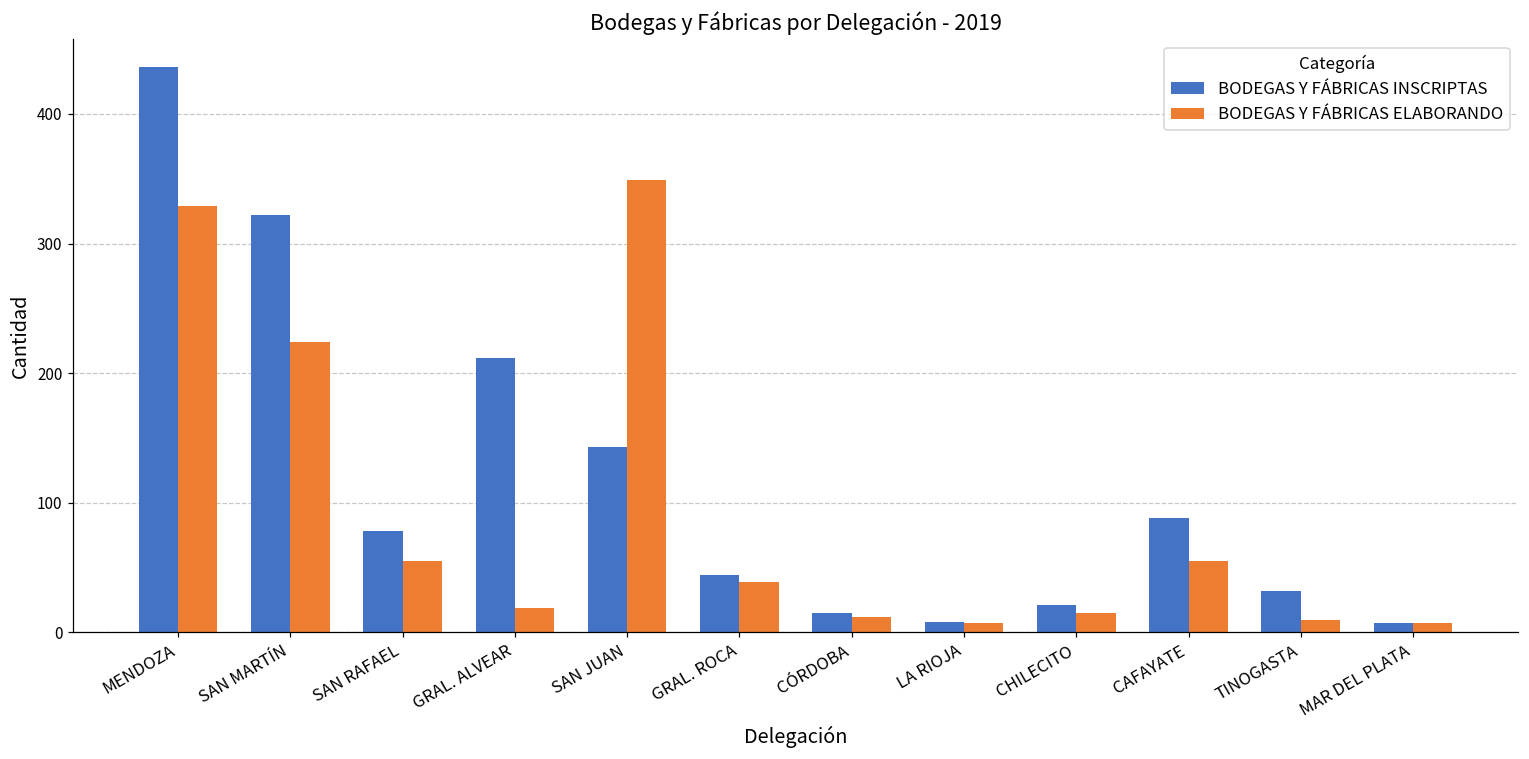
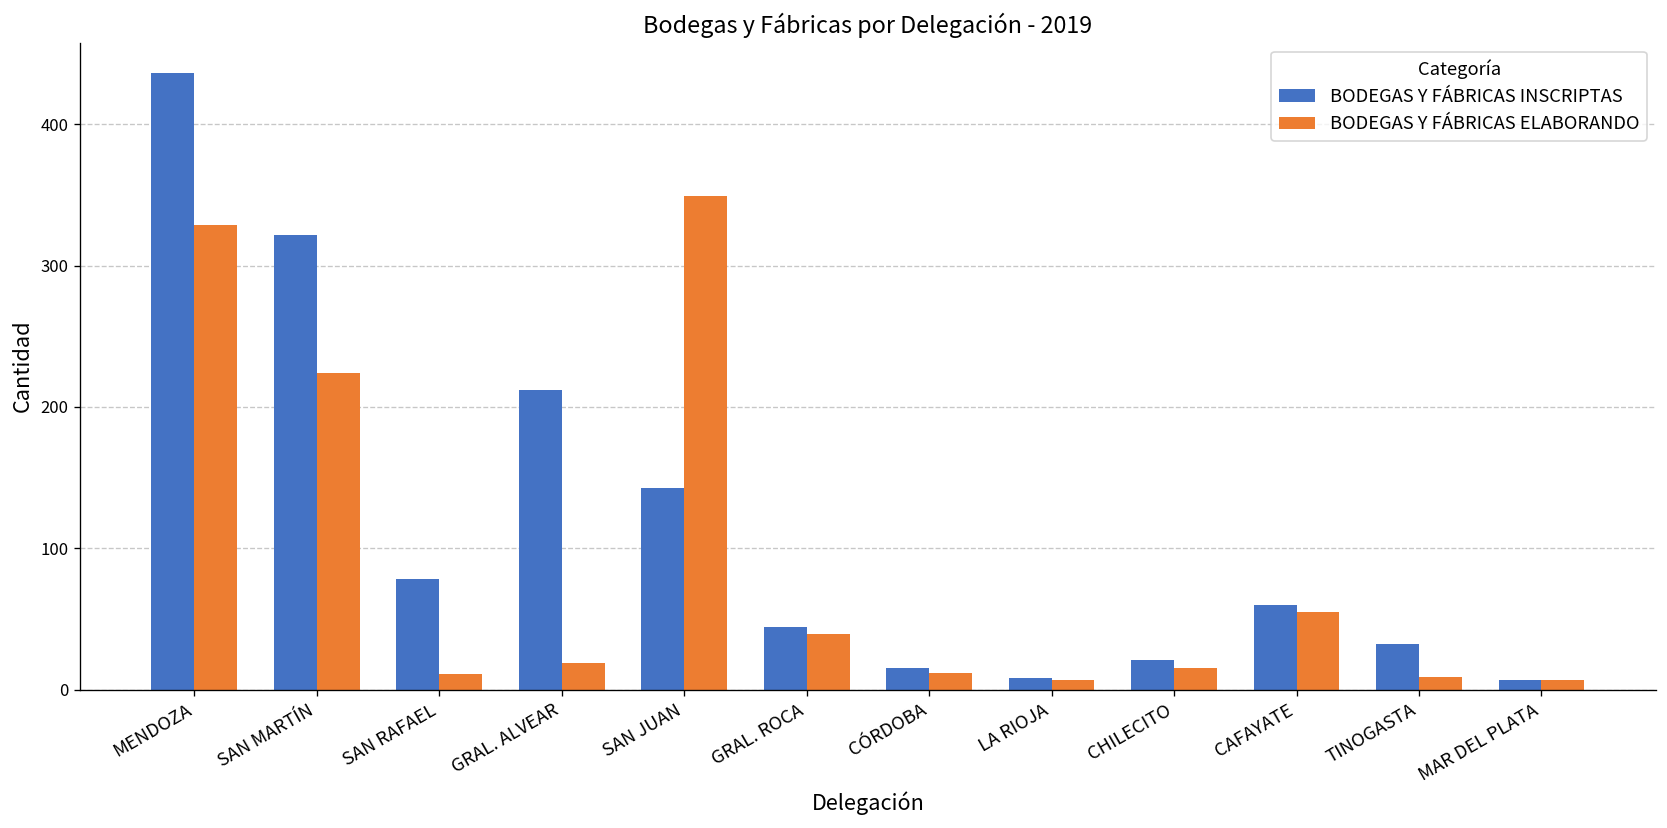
  {
    "BODEGAS Y FÁBRICAS INSCRIPTAS": {
      "MENDOZA": 436,
      "SAN MARTÍN": 322,
      "SAN RAFAEL": 78,
      "GRAL. ALVEAR": 212,
      "SAN JUAN": 143,
      "GRAL. ROCA": 44,
      "CÓRDOBA": 15,
      "LA RIOJA": 8,
      "CHILECITO": 21,
-     "CAFAYATE": 88,
+     "CAFAYATE": 60,
      "TINOGASTA": 32,
      "MAR DEL PLATA": 7
    },
    "BODEGAS Y FÁBRICAS ELABORANDO": {
      "MENDOZA": 329,
      "SAN MARTÍN": 224,
-     "SAN RAFAEL": 55,
+     "SAN RAFAEL": 11,
      "GRAL. ALVEAR": 19,
      "SAN JUAN": 349,
      "GRAL. ROCA": 39,
      "CÓRDOBA": 12,
      "LA RIOJA": 7,
      "CHILECITO": 15,
      "CAFAYATE": 55,
      "TINOGASTA": 9,
      "MAR DEL PLATA": 7
    }
  }
